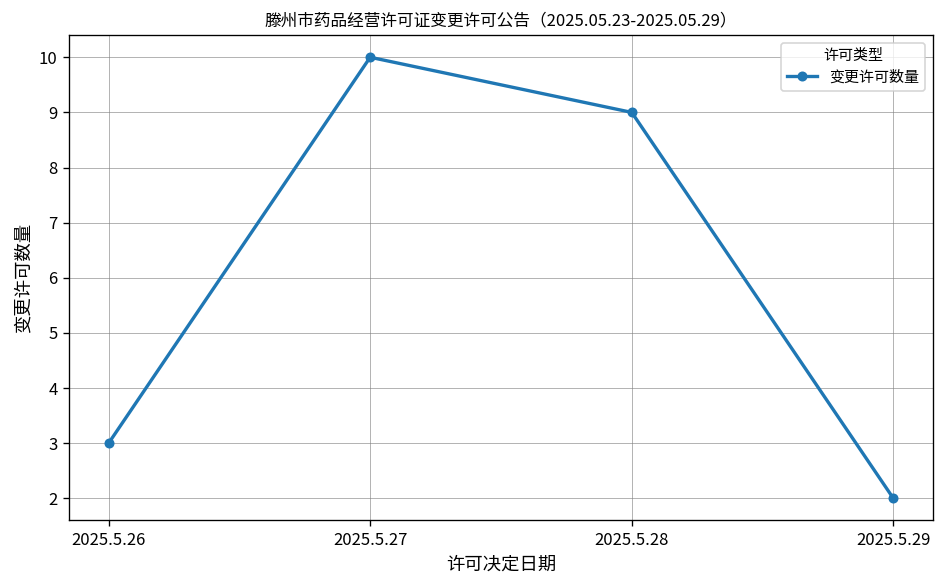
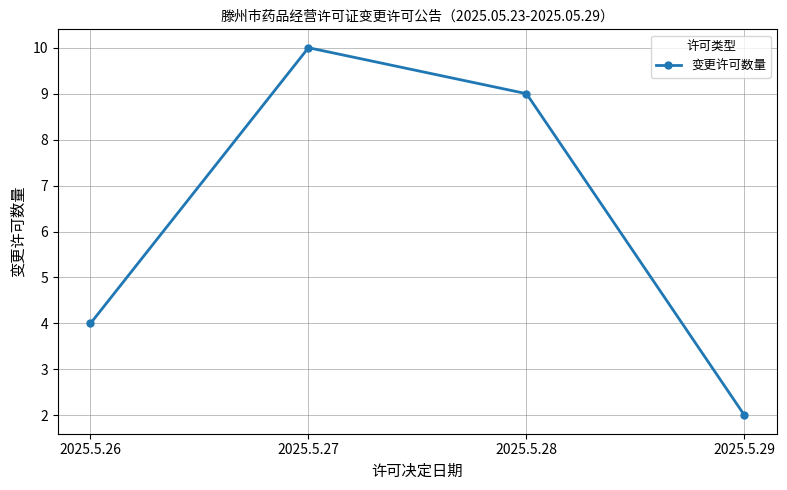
  {
-   "2025.5.26": 3,
+   "2025.5.26": 4,
    "2025.5.27": 10,
    "2025.5.28": 9,
    "2025.5.29": 2
  }
